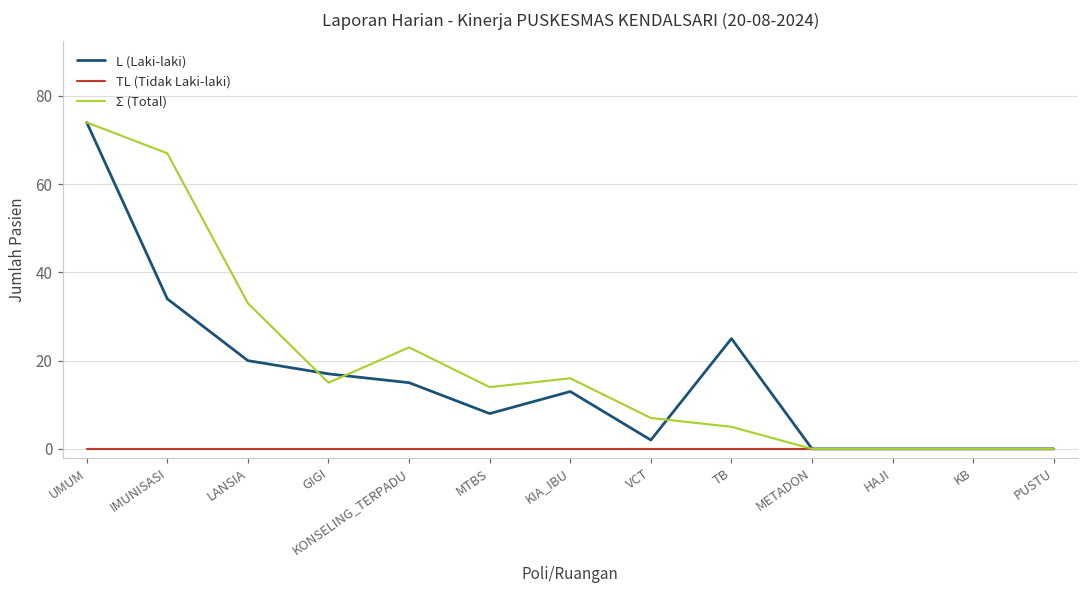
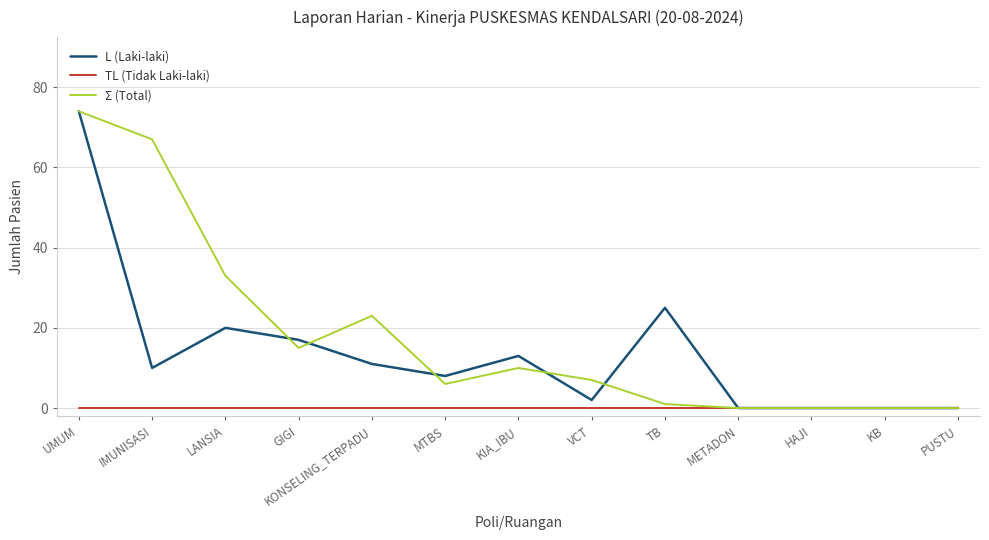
  {
    "L (Laki-laki)": {
-     "IMUNISASI": 34,
+     "IMUNISASI": 10,
      "LANSIA": 20,
      "GIGI": 17,
-     "KONSELING_TERPADU": 15,
+     "KONSELING_TERPADU": 11,
      "MTBS": 8,
      "KIA_IBU": 13,
      "VCT": 2,
      "TB": 25
    },
    "TL (Tidak Laki-laki)": {
      "UMUM": 0,
      "IMUNISASI": 0,
      "LANSIA": 0,
      "GIGI": 0,
      "KONSELING_TERPADU": 0,
      "MTBS": 0,
      "KIA_IBU": 0,
      "VCT": 0,
      "TB": 0
    },
    "Σ (Total)": {
      "IMUNISASI": 67,
      "LANSIA": 33,
      "GIGI": 15,
      "KONSELING_TERPADU": 23,
-     "MTBS": 14,
-     "KIA_IBU": 16,
+     "MTBS": 6,
+     "KIA_IBU": 10,
      "VCT": 7,
-     "TB": 5
+     "TB": 1
    }
  }
